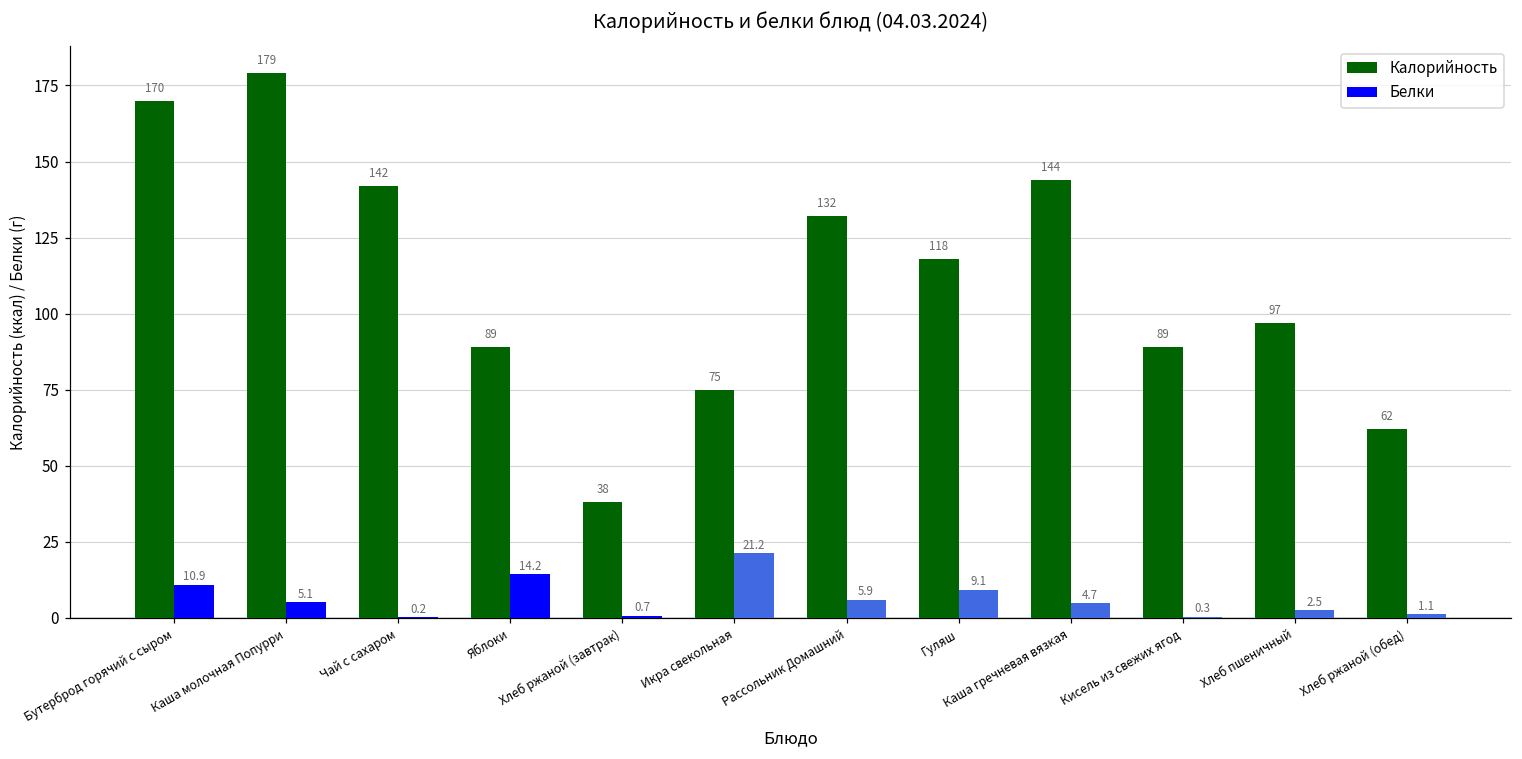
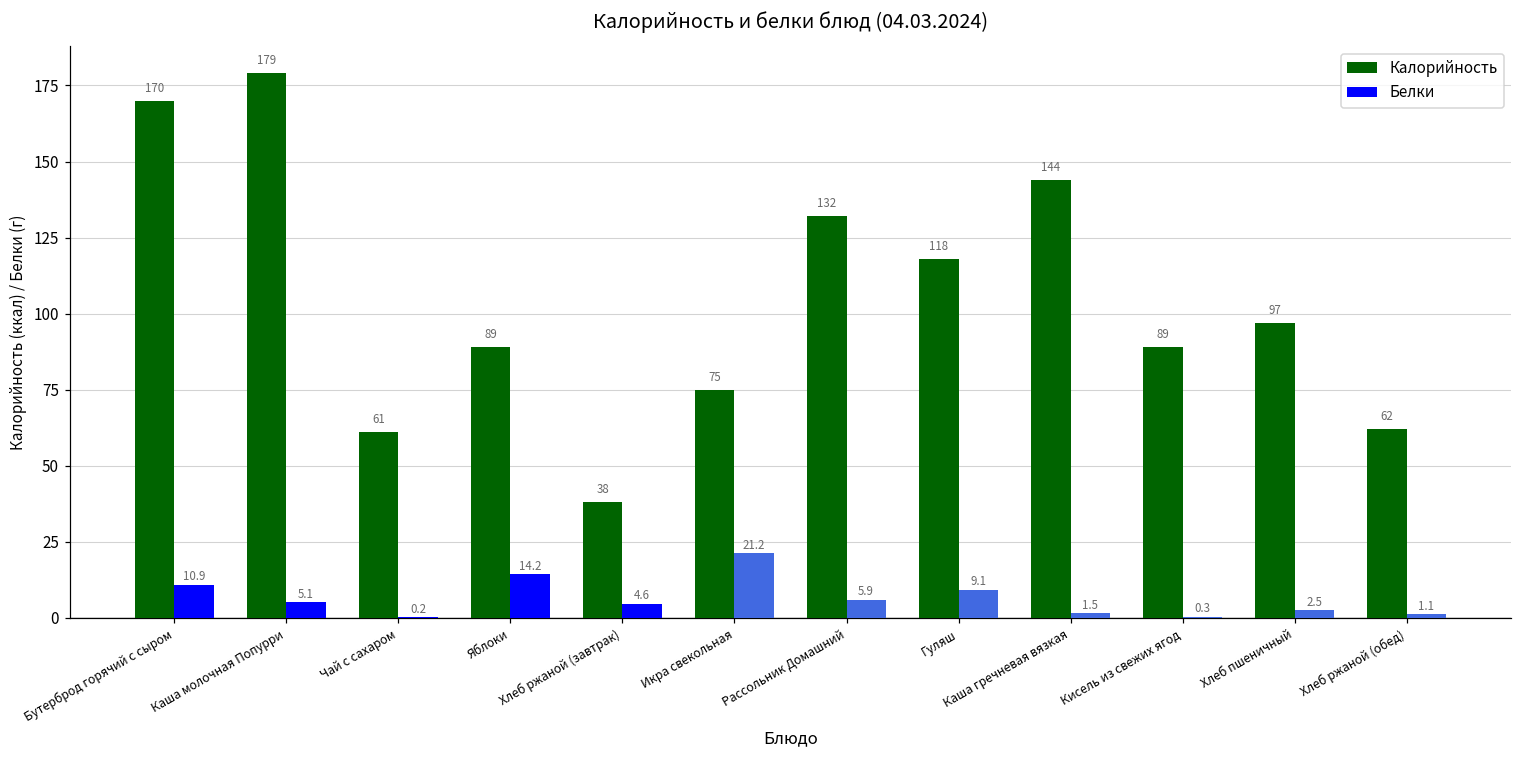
  {
    "Калорийность": {
      "Бутерброд горячий с сыром": 170,
      "Каша молочная Попурри": 179,
-     "Чай с сахаром": 142,
+     "Чай с сахаром": 61,
      "Яблоки": 89,
      "Хлеб ржаной (завтрак)": 38,
      "Икра свекольная": 75,
      "Рассольник Домашний": 132,
      "Гуляш": 118,
      "Каша гречневая вязкая": 144,
      "Кисель из свежих ягод": 89,
      "Хлеб пшеничный": 97,
      "Хлеб ржаной (обед)": 62
    },
    "Белки": {
      "Бутерброд горячий с сыром": 10.9,
      "Каша молочная Попурри": 5.1,
      "Чай с сахаром": 0.2,
      "Яблоки": 14.2,
-     "Хлеб ржаной (завтрак)": 0.7,
+     "Хлеб ржаной (завтрак)": 4.6,
      "Икра свекольная": 21.2,
      "Рассольник Домашний": 5.9,
      "Гуляш": 9.1,
-     "Каша гречневая вязкая": 4.7,
+     "Каша гречневая вязкая": 1.5,
      "Кисель из свежих ягод": 0.3,
      "Хлеб пшеничный": 2.5,
      "Хлеб ржаной (обед)": 1.1
    }
  }
